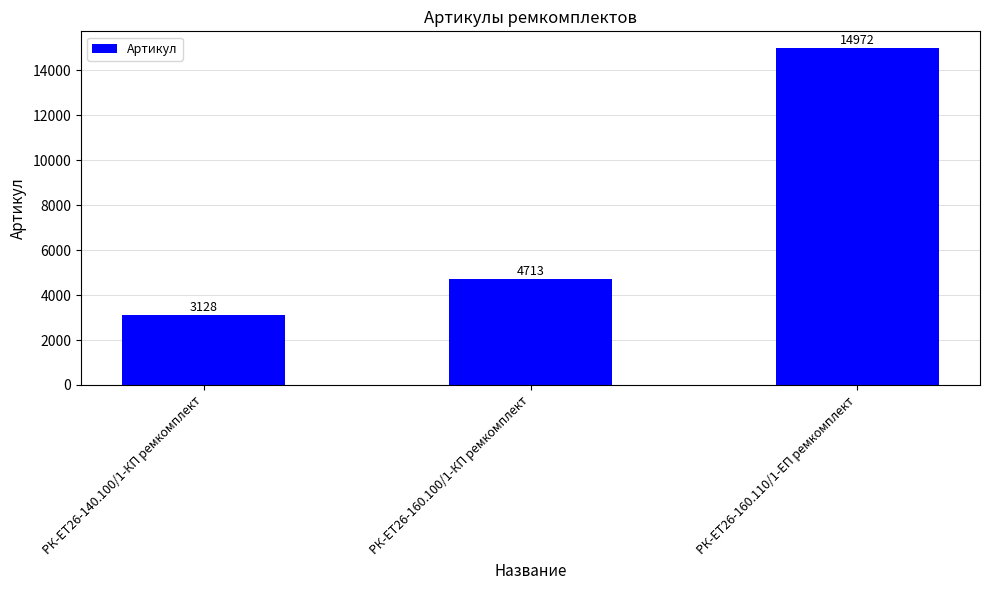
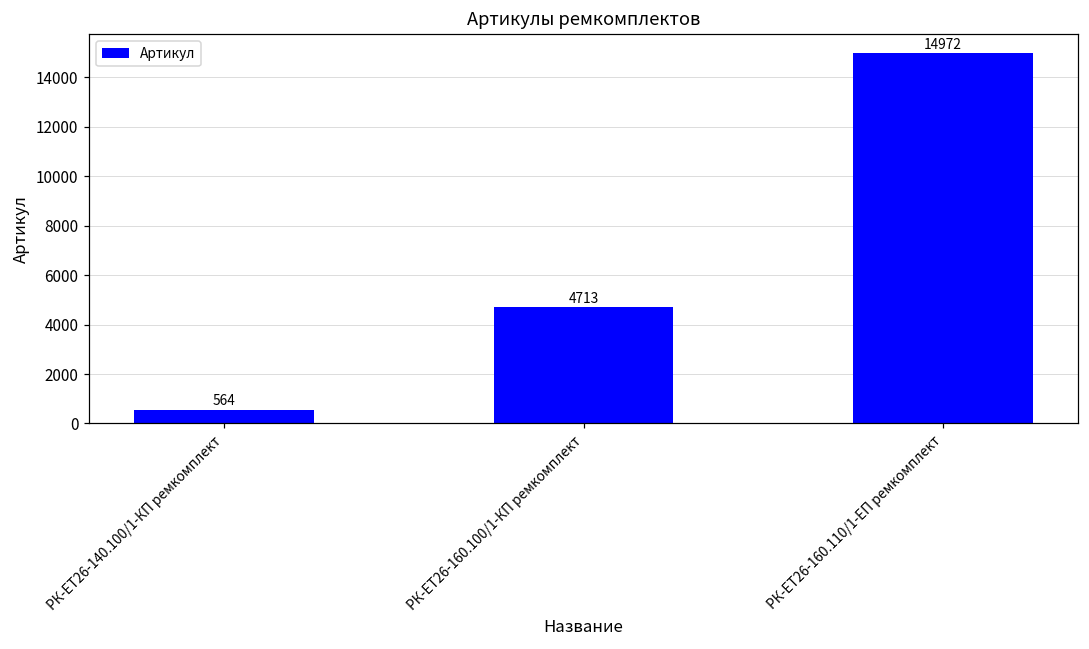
  {
-   "РК-ЕТ26-140.100/1-КП ремкомплект": 3128,
+   "РК-ЕТ26-140.100/1-КП ремкомплект": 564,
    "РК-ЕТ26-160.100/1-КП ремкомплект": 4713,
    "РК-ЕТ26-160.110/1-ЕП ремкомплект": 14972
  }
